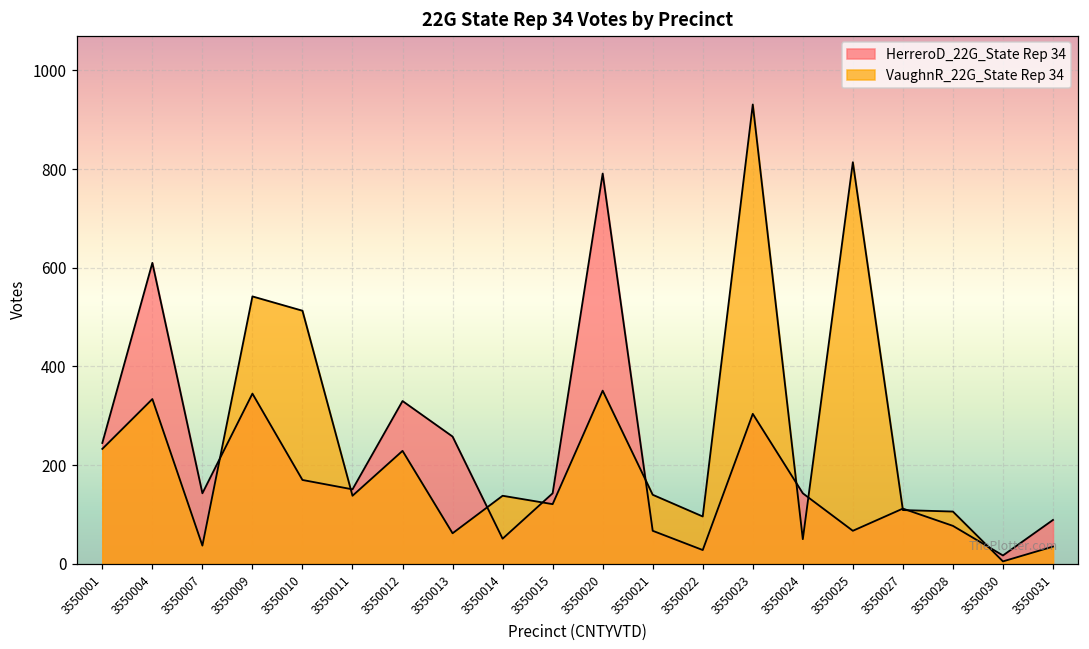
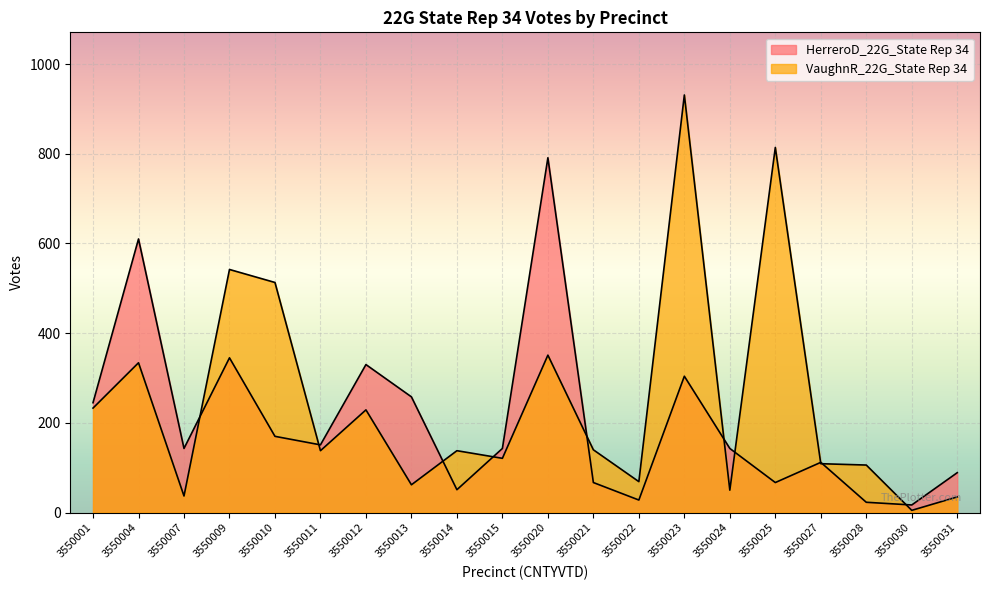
  {
    "HerreroD_22G_State Rep 34": {
      "3550001": 250,
      "3550004": 610,
      "3550007": 140,
      "3550009": 350,
      "3550010": 170,
      "3550011": 150,
      "3550012": 330,
      "3550013": 260,
      "3550014": 50,
      "3550015": 140,
      "3550020": 790,
      "3550021": 70,
      "3550022": 30,
      "3550023": 300,
      "3550024": 140,
      "3550025": 70,
-     "3550028": 80,
+     "3550028": 20,
      "3550030": 20,
      "3550031": 90
    },
    "VaughnR_22G_State Rep 34": {
      "3550001": 230,
      "3550004": 330,
      "3550007": 40,
      "3550009": 540,
      "3550010": 510,
      "3550011": 140,
      "3550012": 230,
      "3550013": 60,
      "3550014": 140,
      "3550015": 120,
      "3550020": 350,
      "3550021": 140,
-     "3550022": 100,
+     "3550022": 70,
      "3550023": 930,
      "3550024": 50,
      "3550025": 810,
      "3550028": 110,
      "3550030": 10,
      "3550031": 40
    }
  }
